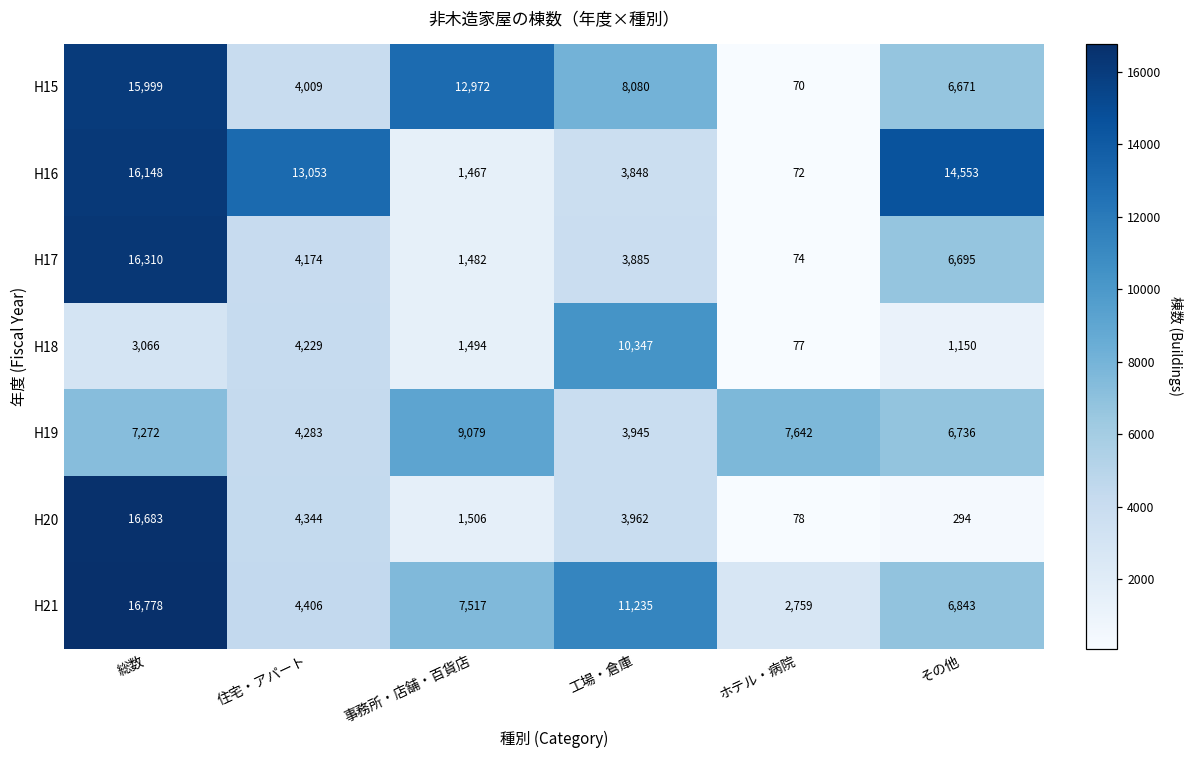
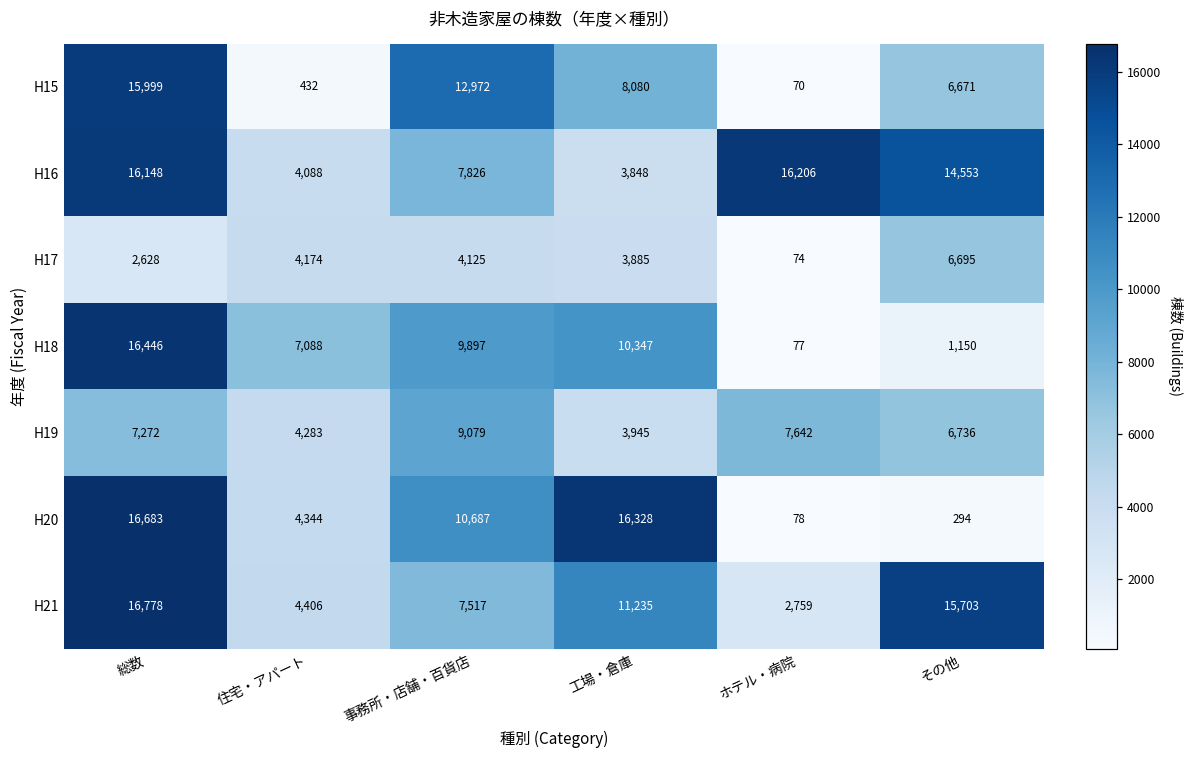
  {
    "H15": {
      "総数": "15,999",
-     "住宅・アパート": "4,009",
+     "住宅・アパート": "432",
      "事務所・店舗・百貨店": "12,972",
      "工場・倉庫": "8,080",
      "ホテル・病院": "70",
      "その他": "6,671"
    },
    "H16": {
      "総数": "16,148",
-     "住宅・アパート": "13,053",
-     "事務所・店舗・百貨店": "1,467",
+     "住宅・アパート": "4,088",
+     "事務所・店舗・百貨店": "7,826",
      "工場・倉庫": "3,848",
-     "ホテル・病院": "72",
+     "ホテル・病院": "16,206",
      "その他": "14,553"
    },
    "H17": {
-     "総数": "16,310",
+     "総数": "2,628",
      "住宅・アパート": "4,174",
-     "事務所・店舗・百貨店": "1,482",
+     "事務所・店舗・百貨店": "4,125",
      "工場・倉庫": "3,885",
      "ホテル・病院": "74",
      "その他": "6,695"
    },
    "H18": {
-     "総数": "3,066",
-     "住宅・アパート": "4,229",
-     "事務所・店舗・百貨店": "1,494",
+     "総数": "16,446",
+     "住宅・アパート": "7,088",
+     "事務所・店舗・百貨店": "9,897",
      "工場・倉庫": "10,347",
      "ホテル・病院": "77",
      "その他": "1,150"
    },
    "H19": {
      "総数": "7,272",
      "住宅・アパート": "4,283",
      "事務所・店舗・百貨店": "9,079",
      "工場・倉庫": "3,945",
      "ホテル・病院": "7,642",
      "その他": "6,736"
    },
    "H20": {
      "総数": "16,683",
      "住宅・アパート": "4,344",
-     "事務所・店舗・百貨店": "1,506",
-     "工場・倉庫": "3,962",
+     "事務所・店舗・百貨店": "10,687",
+     "工場・倉庫": "16,328",
      "ホテル・病院": "78",
      "その他": "294"
    },
    "H21": {
      "総数": "16,778",
      "住宅・アパート": "4,406",
      "事務所・店舗・百貨店": "7,517",
      "工場・倉庫": "11,235",
      "ホテル・病院": "2,759",
-     "その他": "6,843"
+     "その他": "15,703"
    }
  }
